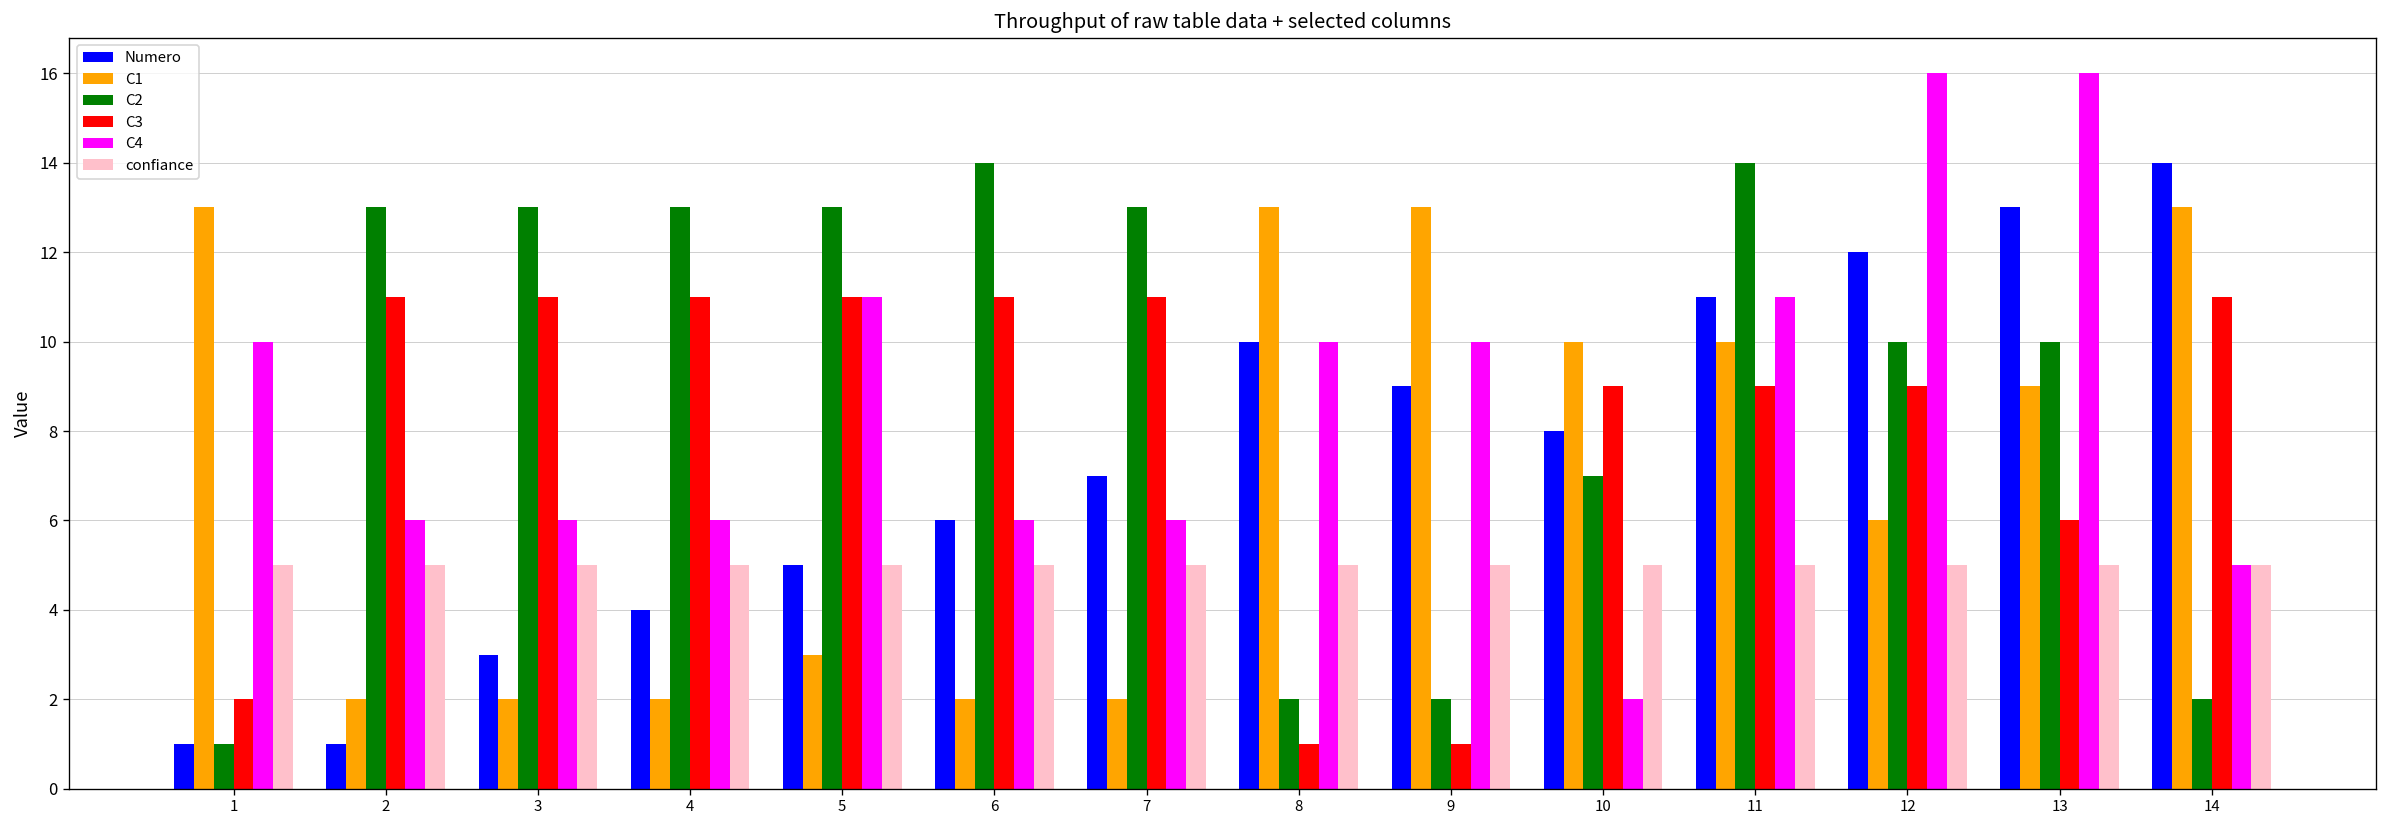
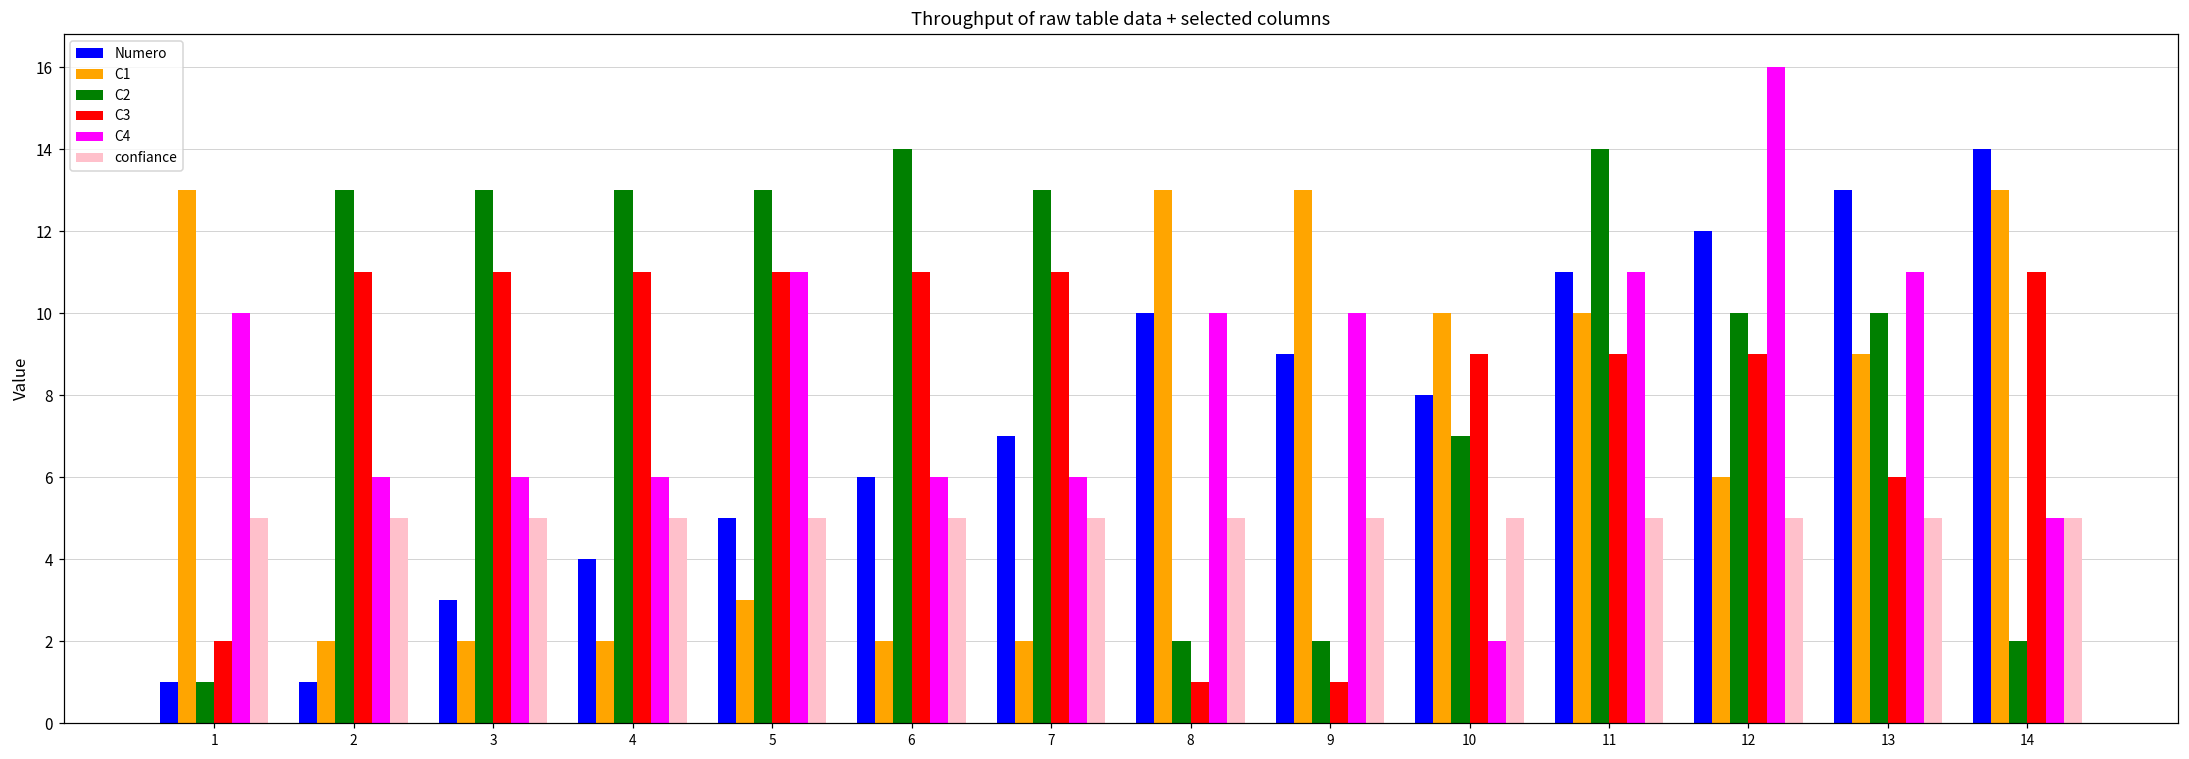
  {
    "Numero": {
      "1": 1,
      "2": 1,
      "3": 3,
      "4": 4,
      "5": 5,
      "6": 6,
      "7": 7,
      "8": 10,
      "9": 9,
      "10": 8,
      "11": 11,
      "12": 12,
      "13": 13,
      "14": 14
    },
    "C1": {
      "1": 13,
      "2": 2,
      "3": 2,
      "4": 2,
      "5": 3,
      "6": 2,
      "7": 2,
      "8": 13,
      "9": 13,
      "10": 10,
      "11": 10,
      "12": 6,
      "13": 9,
      "14": 13
    },
    "C2": {
      "1": 1,
      "2": 13,
      "3": 13,
      "4": 13,
      "5": 13,
      "6": 14,
      "7": 13,
      "8": 2,
      "9": 2,
      "10": 7,
      "11": 14,
      "12": 10,
      "13": 10,
      "14": 2
    },
    "C3": {
      "1": 2,
      "2": 11,
      "3": 11,
      "4": 11,
      "5": 11,
      "6": 11,
      "7": 11,
      "8": 1,
      "9": 1,
      "10": 9,
      "11": 9,
      "12": 9,
      "13": 6,
      "14": 11
    },
    "C4": {
      "1": 10,
      "2": 6,
      "3": 6,
      "4": 6,
      "5": 11,
      "6": 6,
      "7": 6,
      "8": 10,
      "9": 10,
      "10": 2,
      "11": 11,
      "12": 16,
-     "13": 16,
+     "13": 11,
      "14": 5
    },
    "confiance": {
      "1": 5,
      "2": 5,
      "3": 5,
      "4": 5,
      "5": 5,
      "6": 5,
      "7": 5,
      "8": 5,
      "9": 5,
      "10": 5,
      "11": 5,
      "12": 5,
      "13": 5,
      "14": 5
    }
  }
